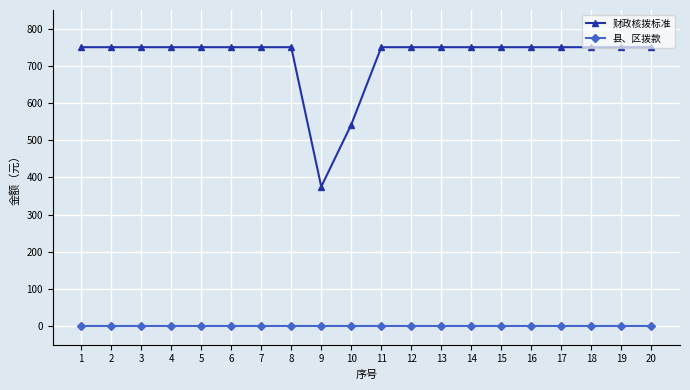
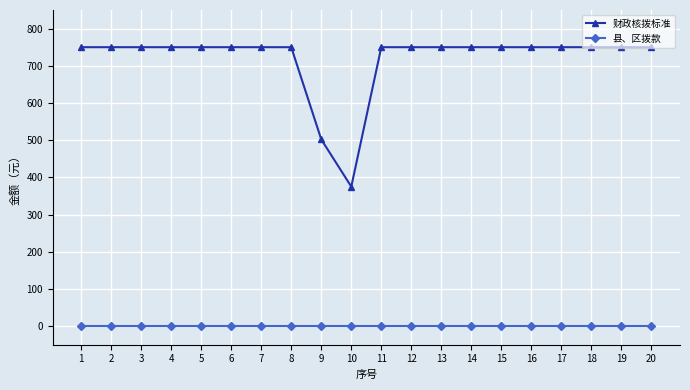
  {
    "财政核拨标准": {
      "1": 750,
      "2": 750,
      "3": 750,
      "4": 750,
      "5": 750,
      "6": 750,
      "7": 750,
      "8": 750,
-     "9": 380,
-     "10": 540,
+     "9": 500,
+     "10": 380,
      "11": 750,
      "12": 750,
      "13": 750,
      "14": 750,
      "15": 750,
      "16": 750,
      "17": 750
    },
    "县、区拨款": {
      "1": 0,
      "2": 0,
      "3": 0,
      "4": 0,
      "5": 0,
      "6": 0,
      "7": 0,
      "8": 0,
      "9": 0,
      "10": 0,
      "11": 0,
      "12": 0,
      "13": 0,
      "14": 0,
      "15": 0,
      "16": 0,
      "17": 0,
      "18": 0,
      "19": 0,
      "20": 0
    }
  }
